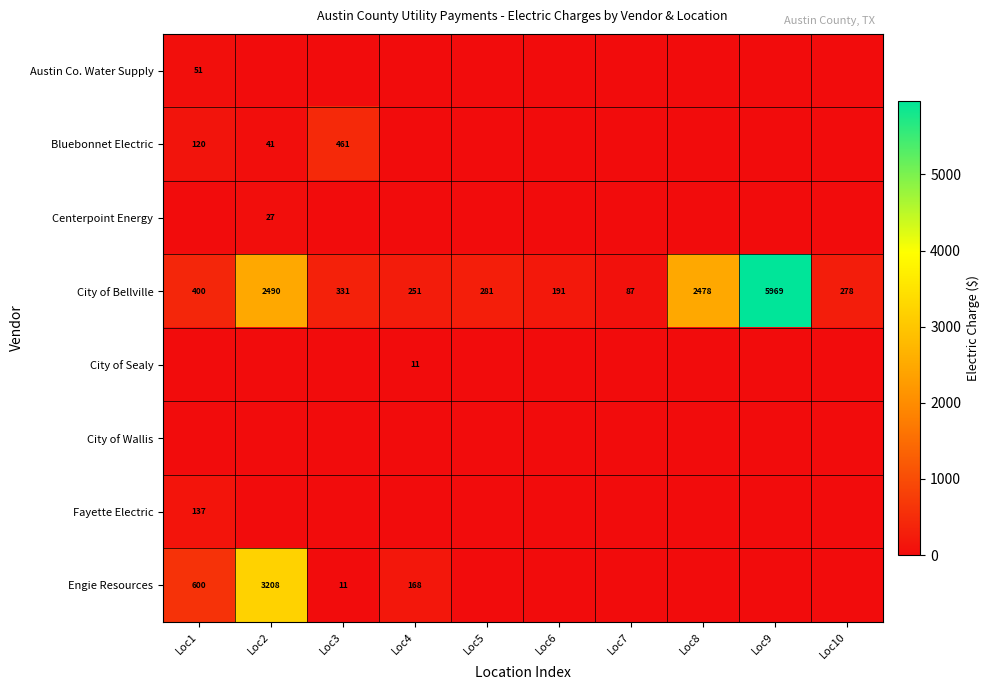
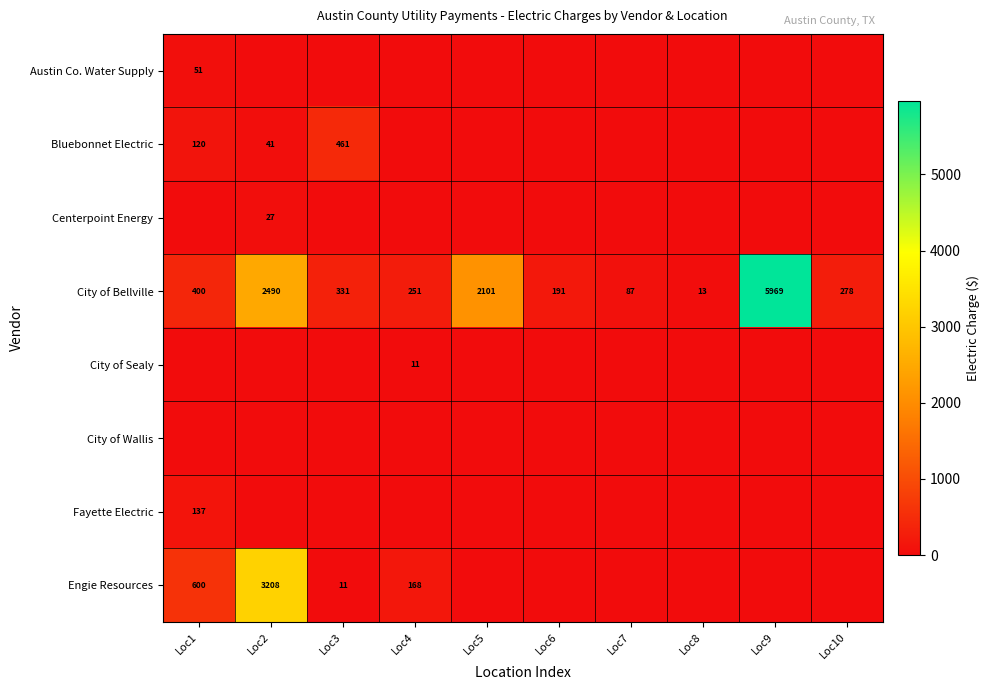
  {
    "Austin Co. Water Supply": {
      "Loc1": 51
    },
    "Bluebonnet Electric": {
      "Loc1": 120,
      "Loc2": 41,
      "Loc3": 461
    },
    "Centerpoint Energy": {
      "Loc2": 27
    },
    "City of Bellville": {
      "Loc1": 400,
      "Loc2": 2490,
      "Loc3": 331,
      "Loc4": 251,
-     "Loc5": 281,
+     "Loc5": 2101,
      "Loc6": 191,
      "Loc7": 87,
-     "Loc8": 2478,
+     "Loc8": 13,
      "Loc9": 5969,
      "Loc10": 278
    },
    "City of Sealy": {
      "Loc4": 11
    },
    "Fayette Electric": {
      "Loc1": 137
    },
    "Engie Resources": {
      "Loc1": 600,
      "Loc2": 3208,
      "Loc3": 11,
      "Loc4": 168
    }
  }
